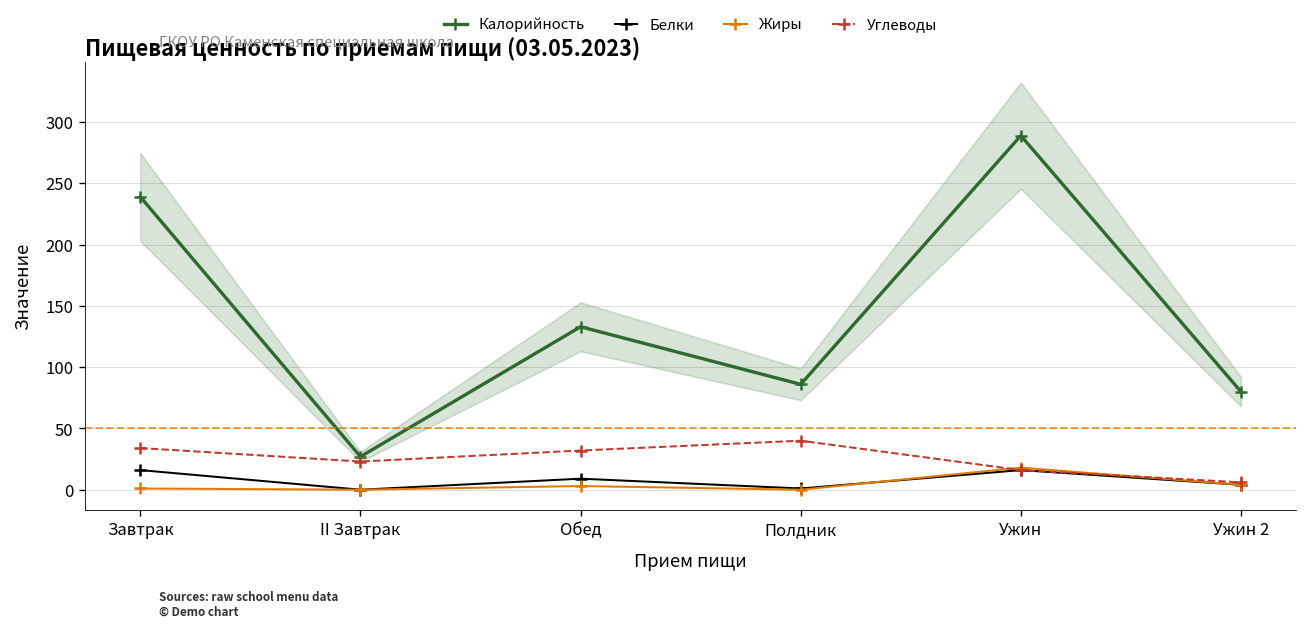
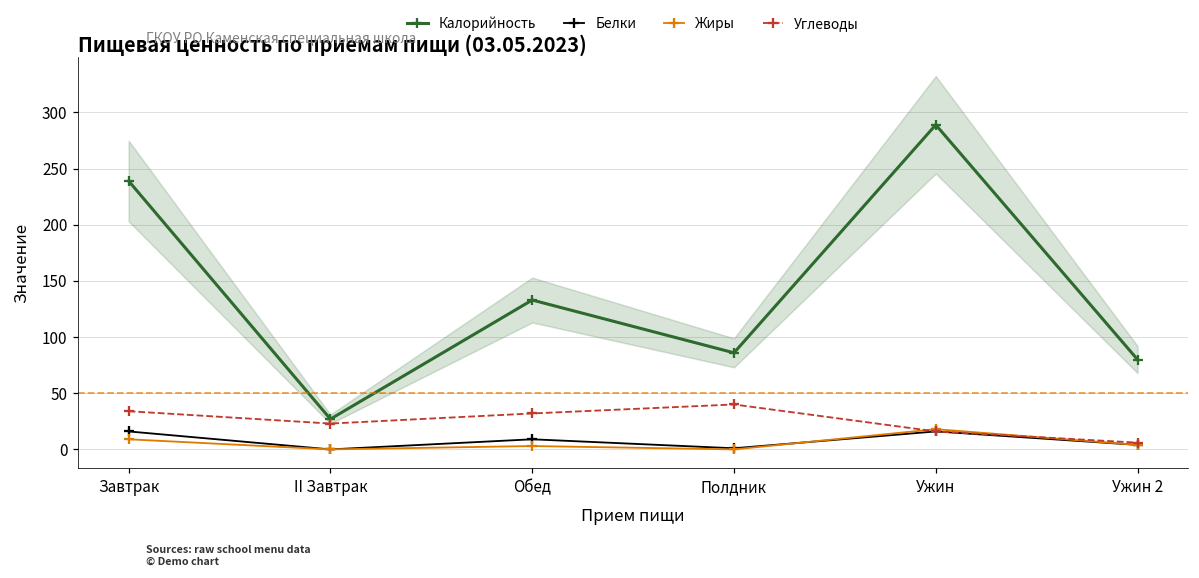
  {
    "Белки": {
      "Завтрак": 16,
      "Обед": 9
    },
    "Жиры": {
-     "Завтрак": 1,
+     "Завтрак": 9,
      "Обед": 3
    },
    "Углеводы": {
      "Завтрак": 34,
      "II Завтрак": 23,
      "Обед": 32,
      "Полдник": 40
    }
  }
